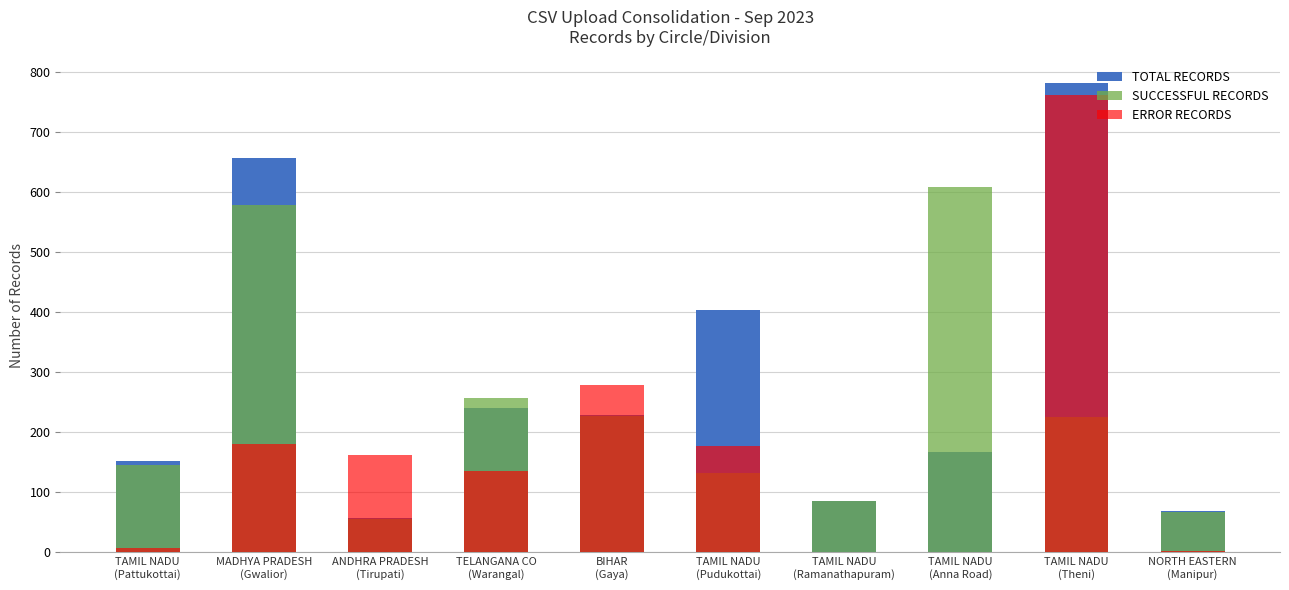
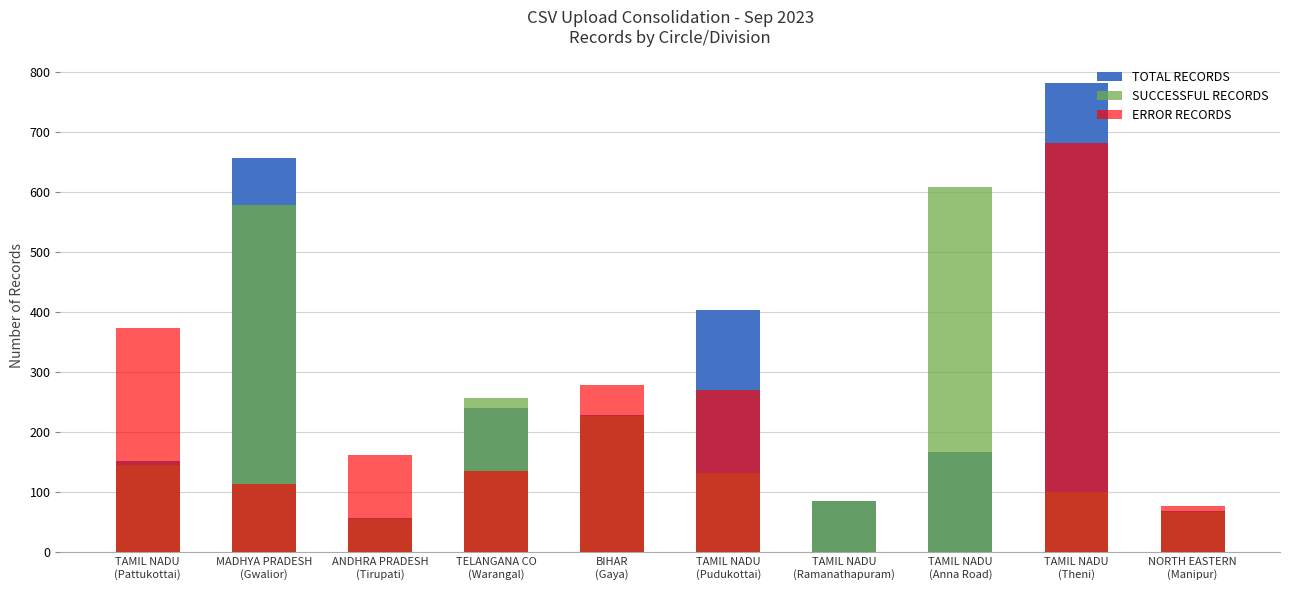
  {
    "TOTAL RECORDS": {
      "MADHYA PRADESH (Gwalior)": 660,
      "TAMIL NADU (Pudukottai)": 400,
      "TAMIL NADU (Ramanathapuram)": 90,
      "TAMIL NADU (Theni)": 780
    },
    "SUCCESSFUL RECORDS": {
      "TELANGANA CO (Warangal)": 260,
      "TAMIL NADU (Ramanathapuram)": 90,
      "TAMIL NADU (Anna Road)": 610,
-     "TAMIL NADU (Theni)": 230
+     "TAMIL NADU (Theni)": 100
    },
    "ERROR RECORDS": {
-     "TAMIL NADU (Pattukottai)": 10,
-     "MADHYA PRADESH (Gwalior)": 180,
+     "TAMIL NADU (Pattukottai)": 370,
+     "MADHYA PRADESH (Gwalior)": 110,
      "ANDHRA PRADESH (Tirupati)": 160,
      "BIHAR (Gaya)": 280,
-     "TAMIL NADU (Pudukottai)": 180,
+     "TAMIL NADU (Pudukottai)": 270,
      "TAMIL NADU (Ramanathapuram)": 0,
      "TAMIL NADU (Anna Road)": 0,
-     "TAMIL NADU (Theni)": 760,
-     "NORTH EASTERN (Manipur)": 0
+     "TAMIL NADU (Theni)": 680,
+     "NORTH EASTERN (Manipur)": 80
    }
  }
